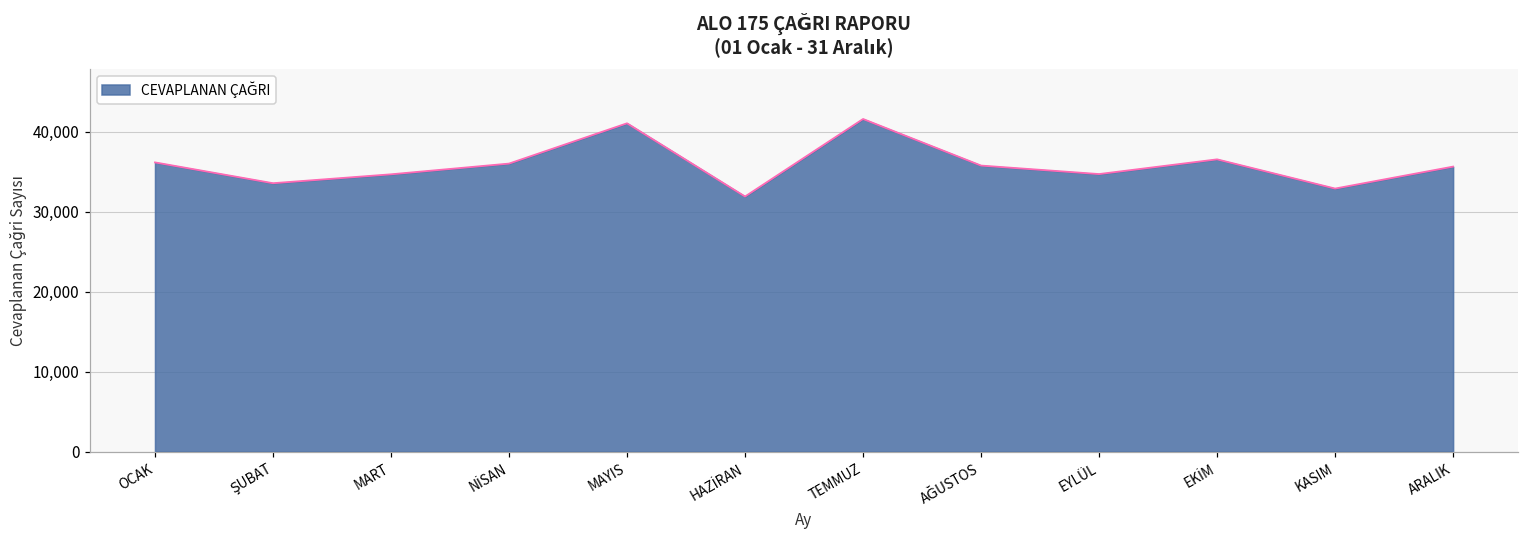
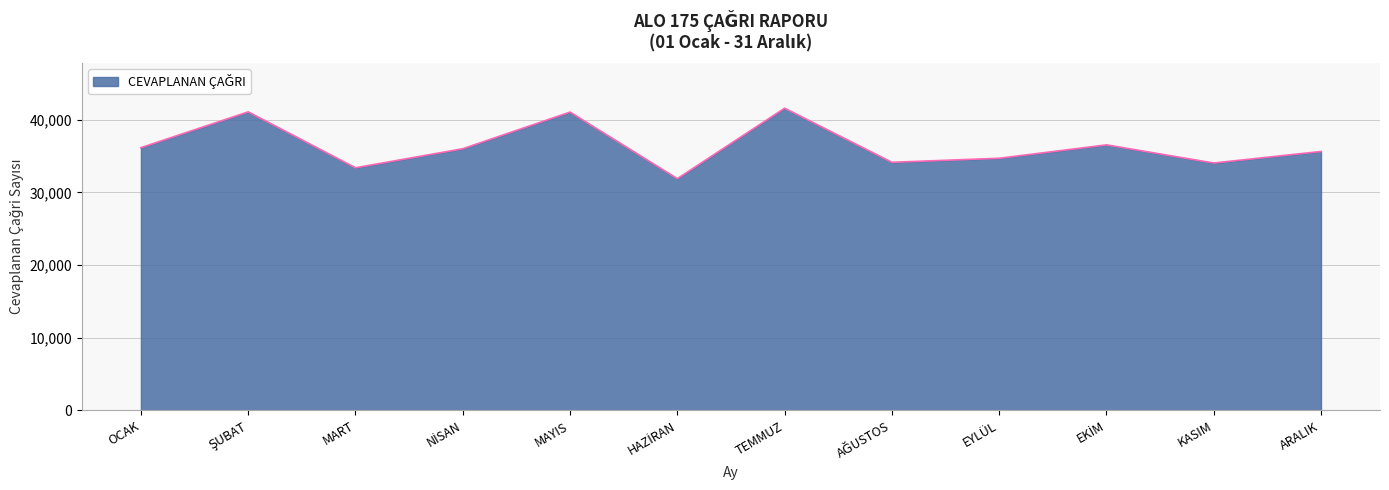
  {
    "OCAK": "36,000",
-   "ŞUBAT": "34,000",
-   "MART": "35,000",
+   "ŞUBAT": "41,000",
+   "MART": "33,000",
    "NİSAN": "36,000",
    "MAYIS": "41,000",
    "HAZİRAN": "32,000",
    "TEMMUZ": "42,000",
-   "AĞUSTOS": "36,000",
+   "AĞUSTOS": "34,000",
    "EYLÜL": "35,000",
    "EKİM": "37,000",
-   "KASIM": "33,000",
+   "KASIM": "34,000",
    "ARALIK": "36,000"
  }
